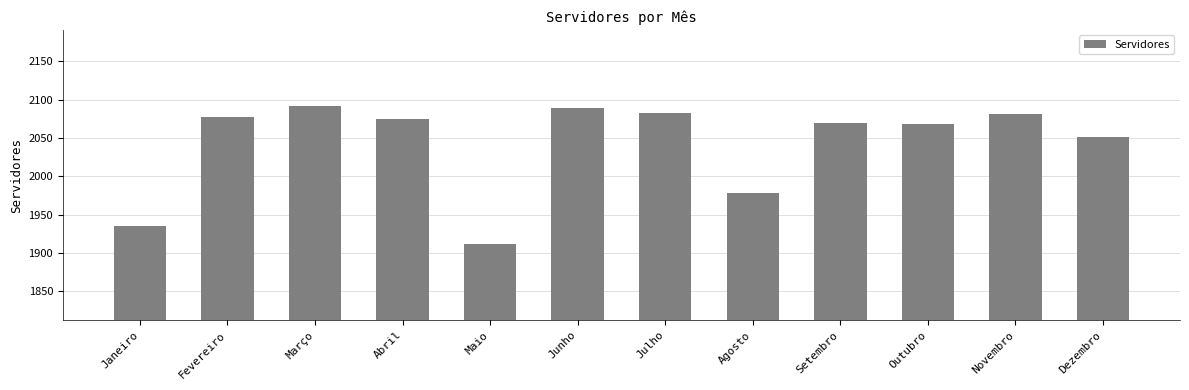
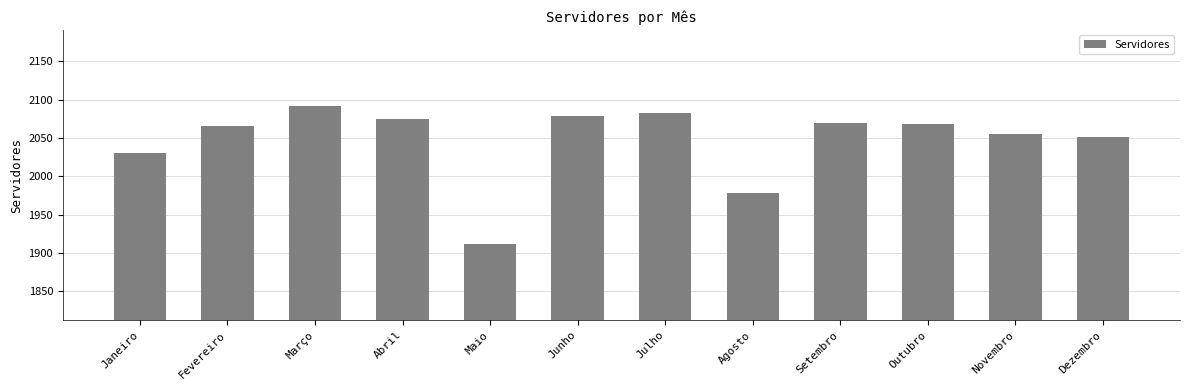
  {
-   "Janeiro": 1940,
-   "Fevereiro": 2080,
+   "Janeiro": 2030,
+   "Fevereiro": 2070,
    "Março": 2090,
    "Abril": 2070,
    "Maio": 1910,
-   "Junho": 2090,
+   "Junho": 2080,
    "Julho": 2080,
    "Agosto": 1980,
    "Setembro": 2070,
    "Outubro": 2070,
-   "Novembro": 2080,
+   "Novembro": 2060,
    "Dezembro": 2050
  }
